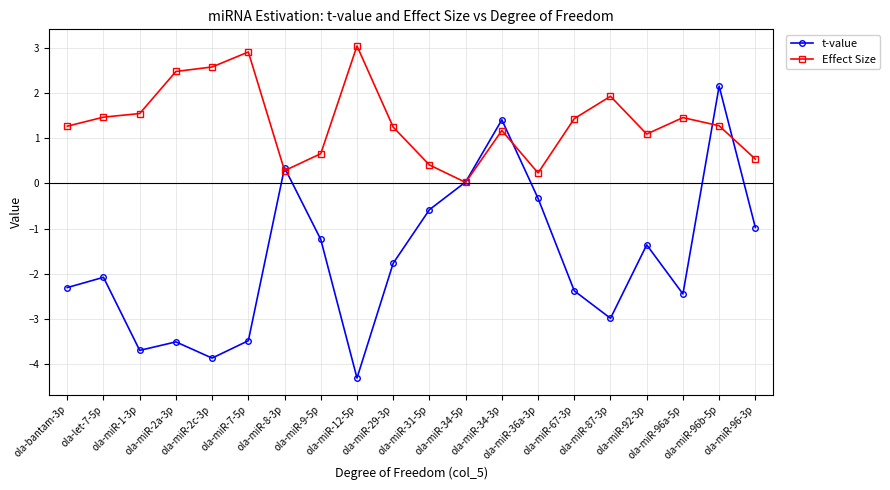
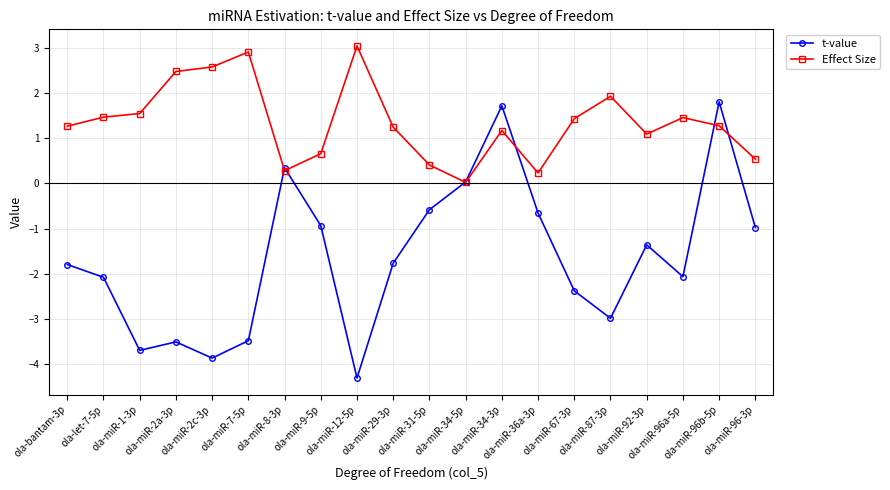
  {
    "t-value": {
-     "ola-bantam-3p": -2.3,
+     "ola-bantam-3p": -1.8,
      "ola-let-7-5p": -2.1,
      "ola-miR-1-3p": -3.7,
      "ola-miR-2a-3p": -3.5,
      "ola-miR-2c-3p": -3.9,
      "ola-miR-7-5p": -3.5,
      "ola-miR-8-3p": 0.3,
-     "ola-miR-9-5p": -1.2,
+     "ola-miR-9-5p": -0.9,
      "ola-miR-12-5p": -4.3,
      "ola-miR-29-3p": -1.8,
      "ola-miR-31-5p": -0.6,
-     "ola-miR-34-3p": 1.4,
-     "ola-miR-36a-3p": -0.3,
+     "ola-miR-34-3p": 1.7,
+     "ola-miR-36a-3p": -0.7,
      "ola-miR-67-3p": -2.4,
      "ola-miR-87-3p": -3.0,
      "ola-miR-92-3p": -1.4,
-     "ola-miR-96a-5p": -2.4,
-     "ola-miR-96b-5p": 2.2,
+     "ola-miR-96a-5p": -2.1,
+     "ola-miR-96b-5p": 1.8,
      "ola-miR-96-3p": -1.0
    },
    "Effect Size": {
      "ola-bantam-3p": 1.3,
      "ola-let-7-5p": 1.5,
      "ola-miR-1-3p": 1.5,
      "ola-miR-2a-3p": 2.5,
      "ola-miR-2c-3p": 2.6,
      "ola-miR-7-5p": 2.9,
      "ola-miR-8-3p": 0.3,
      "ola-miR-9-5p": 0.7,
      "ola-miR-12-5p": 3.0,
      "ola-miR-29-3p": 1.2,
      "ola-miR-31-5p": 0.4,
      "ola-miR-34-3p": 1.2,
      "ola-miR-36a-3p": 0.2,
      "ola-miR-67-3p": 1.4,
      "ola-miR-87-3p": 1.9,
      "ola-miR-92-3p": 1.1,
      "ola-miR-96a-5p": 1.5,
      "ola-miR-96b-5p": 1.3,
      "ola-miR-96-3p": 0.5
    }
  }
